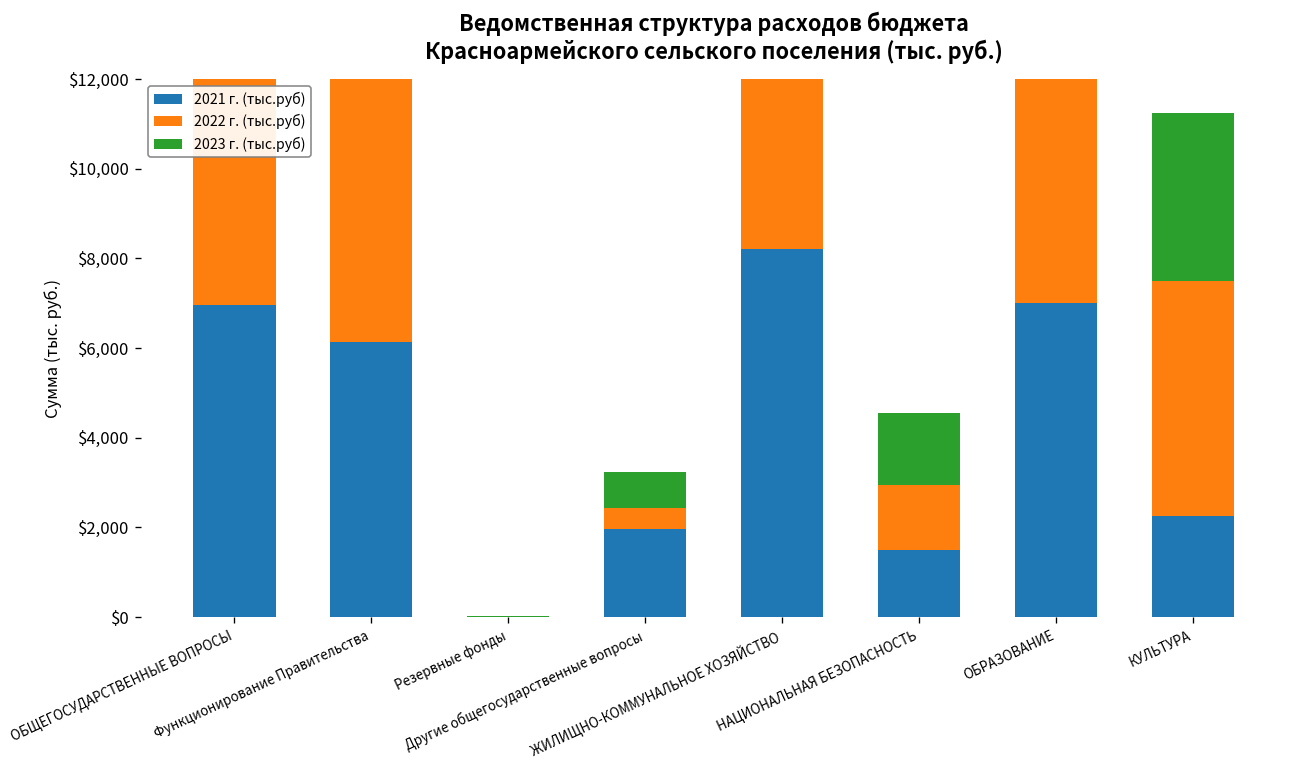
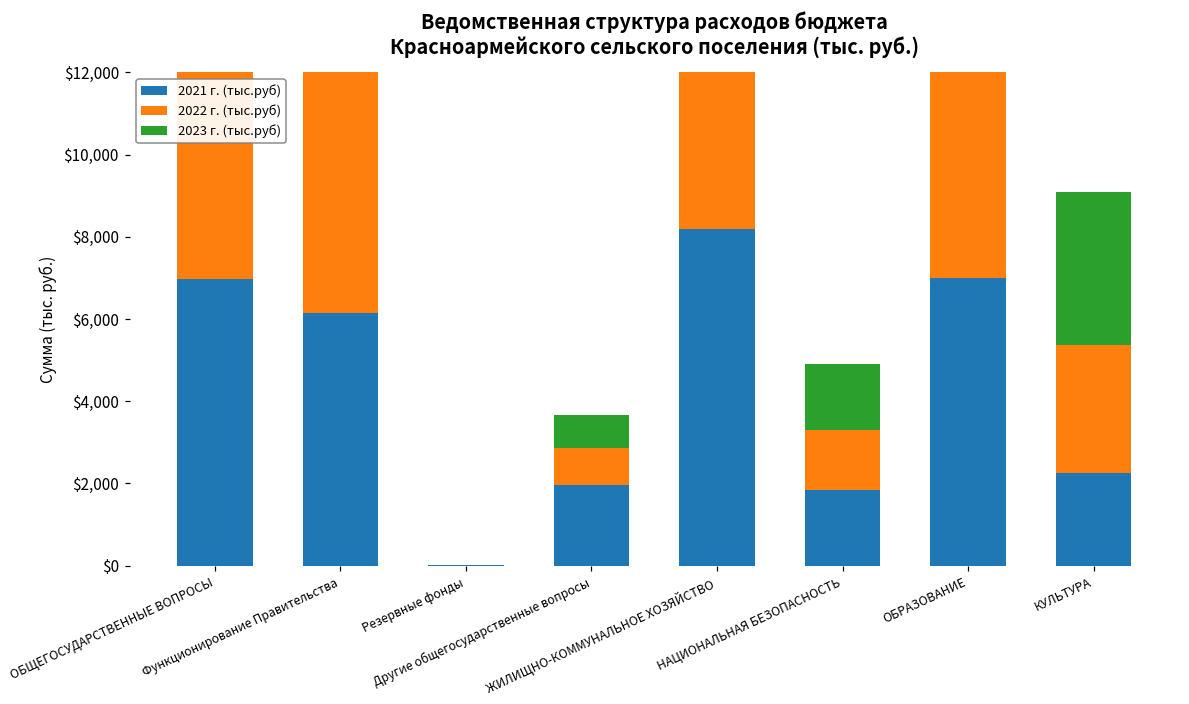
  {
    "2021 г. (тыс.руб)": {
      "ОБЩЕГОСУДАРСТВЕННЫЕ ВОПРОСЫ": "$7,000",
      "Функционирование Правительства": "$6,100",
      "Другие общегосударственные вопросы": "$2,000",
      "ЖИЛИЩНО-КОММУНАЛЬНОЕ ХОЗЯЙСТВО": "$8,200",
-     "НАЦИОНАЛЬНАЯ БЕЗОПАСНОСТЬ": "$1,500",
+     "НАЦИОНАЛЬНАЯ БЕЗОПАСНОСТЬ": "$1,900",
      "ОБРАЗОВАНИЕ": "$7,000",
      "КУЛЬТУРА": "$2,300"
    },
    "2022 г. (тыс.руб)": {
-     "Другие общегосударственные вопросы": "$500",
+     "Другие общегосударственные вопросы": "$900",
      "НАЦИОНАЛЬНАЯ БЕЗОПАСНОСТЬ": "$1,500",
-     "КУЛЬТУРА": "$5,200"
+     "КУЛЬТУРА": "$3,100"
    },
    "2023 г. (тыс.руб)": {
      "Другие общегосударственные вопросы": "$800",
      "НАЦИОНАЛЬНАЯ БЕЗОПАСНОСТЬ": "$1,600",
      "КУЛЬТУРА": "$3,700"
    }
  }
